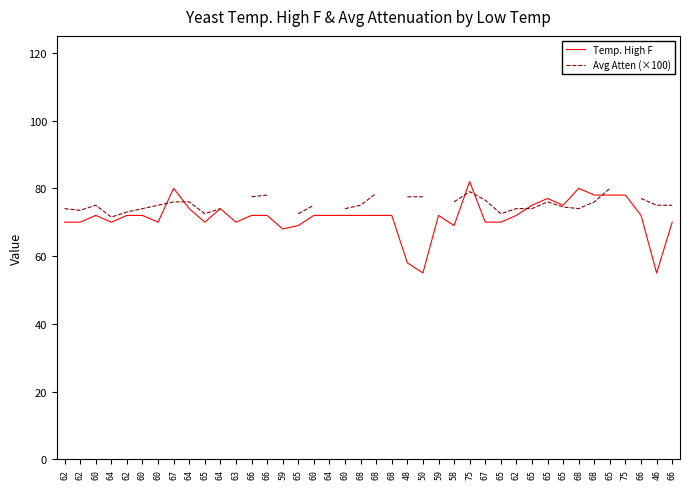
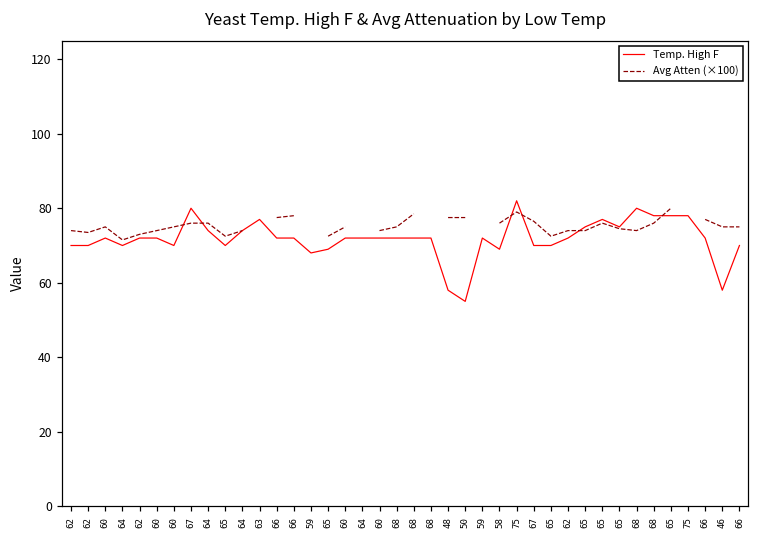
  {
    "Temp. High F": {
-     "63": 70,
+     "63": 77,
      "48": 58,
      "50": 55,
      "58": 69,
-     "46": 55
+     "46": 58
    },
    "Avg Atten (×100)": {
      "48": 78,
      "50": 78,
      "58": 76,
      "75": 79,
      "46": 75
    }
  }
